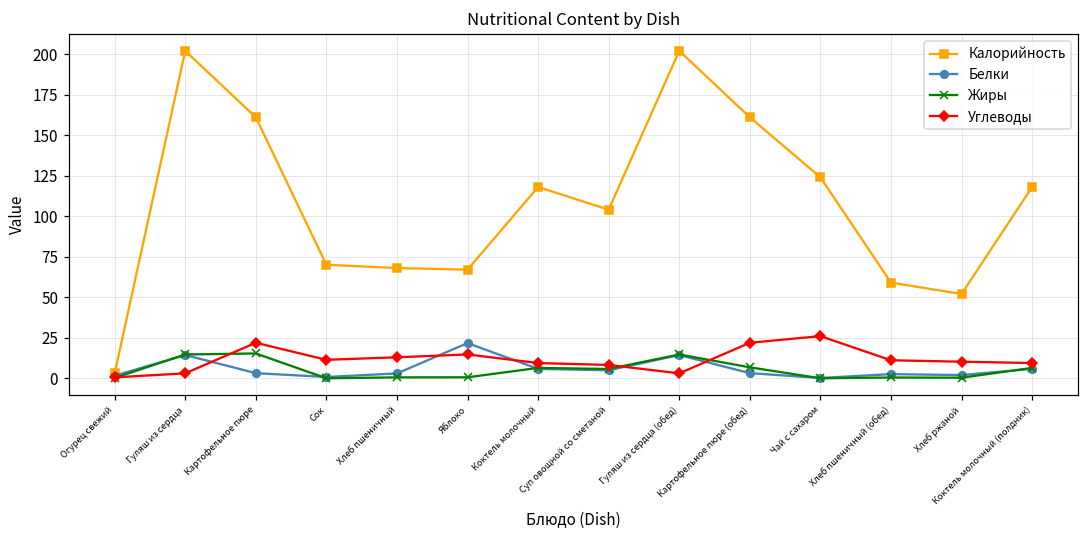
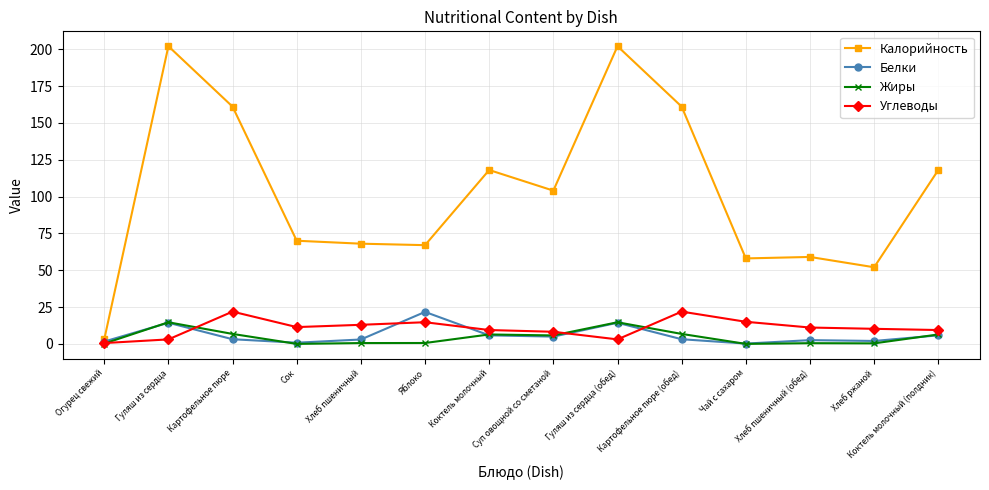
  {
    "Калорийность": {
      "Гуляш из сердца": 202,
      "Картофельное пюре": 161,
      "Сок": 70,
      "Хлеб пшеничный": 68,
      "Яблоко": 67,
      "Коктель молочный": 118,
      "Суп овощной со сметаной": 104,
      "Гуляш из сердца (обед)": 202,
      "Картофельное пюре (обед)": 161,
-     "Чай с сахаром": 124,
+     "Чай с сахаром": 58,
      "Хлеб пшеничный (обед)": 59,
      "Хлеб ржаной": 52,
      "Коктель молочный (полдник)": 118
    },
    "Белки": {
      "Картофельное пюре": 3,
      "Хлеб пшеничный": 3,
      "Яблоко": 22,
      "Картофельное пюре (обед)": 3,
      "Хлеб пшеничный (обед)": 3
    },
    "Жиры": {
-     "Картофельное пюре": 15,
+     "Картофельное пюре": 7,
      "Хлеб пшеничный": 1,
      "Яблоко": 1,
      "Картофельное пюре (обед)": 7,
      "Хлеб пшеничный (обед)": 0
    },
    "Углеводы": {
      "Гуляш из сердца": 3,
      "Картофельное пюре": 22,
      "Сок": 11,
      "Хлеб пшеничный": 13,
      "Яблоко": 15,
      "Коктель молочный": 9,
      "Суп овощной со сметаной": 8,
      "Гуляш из сердца (обед)": 3,
      "Картофельное пюре (обед)": 22,
-     "Чай с сахаром": 26,
+     "Чай с сахаром": 15,
      "Хлеб пшеничный (обед)": 11,
      "Хлеб ржаной": 10,
      "Коктель молочный (полдник)": 9
    }
  }
